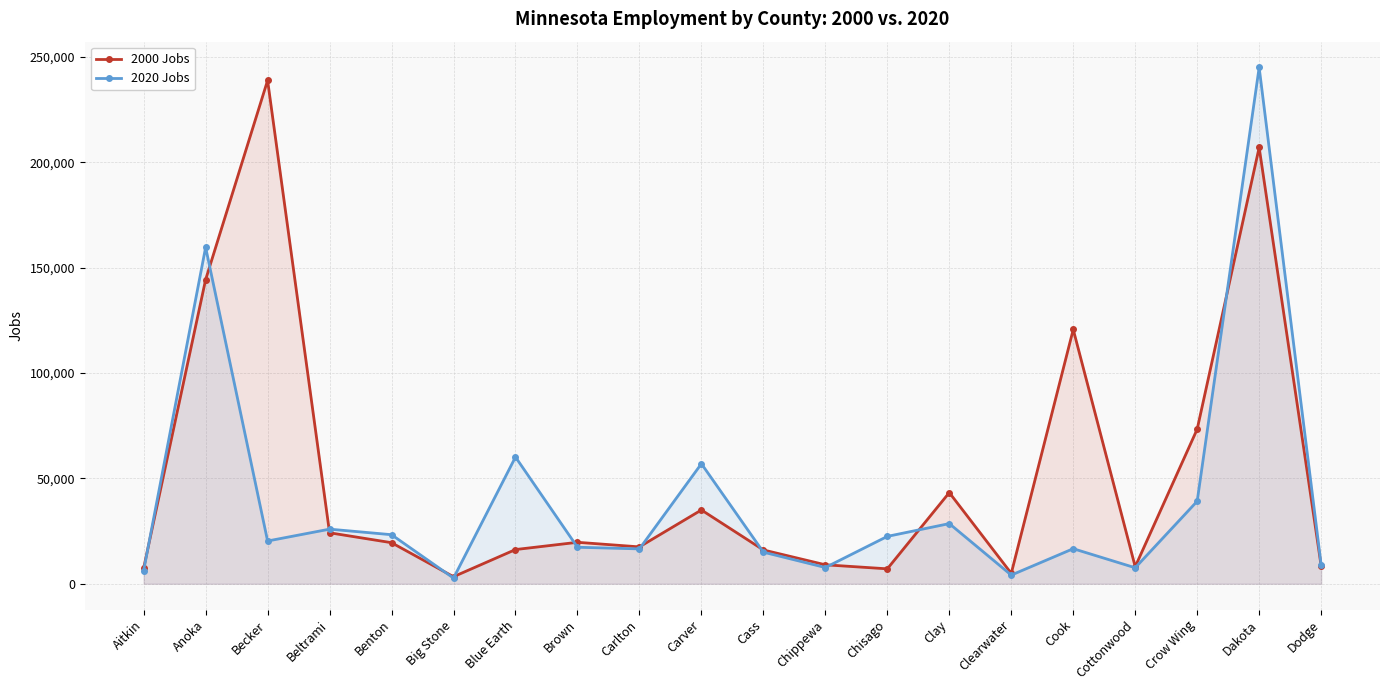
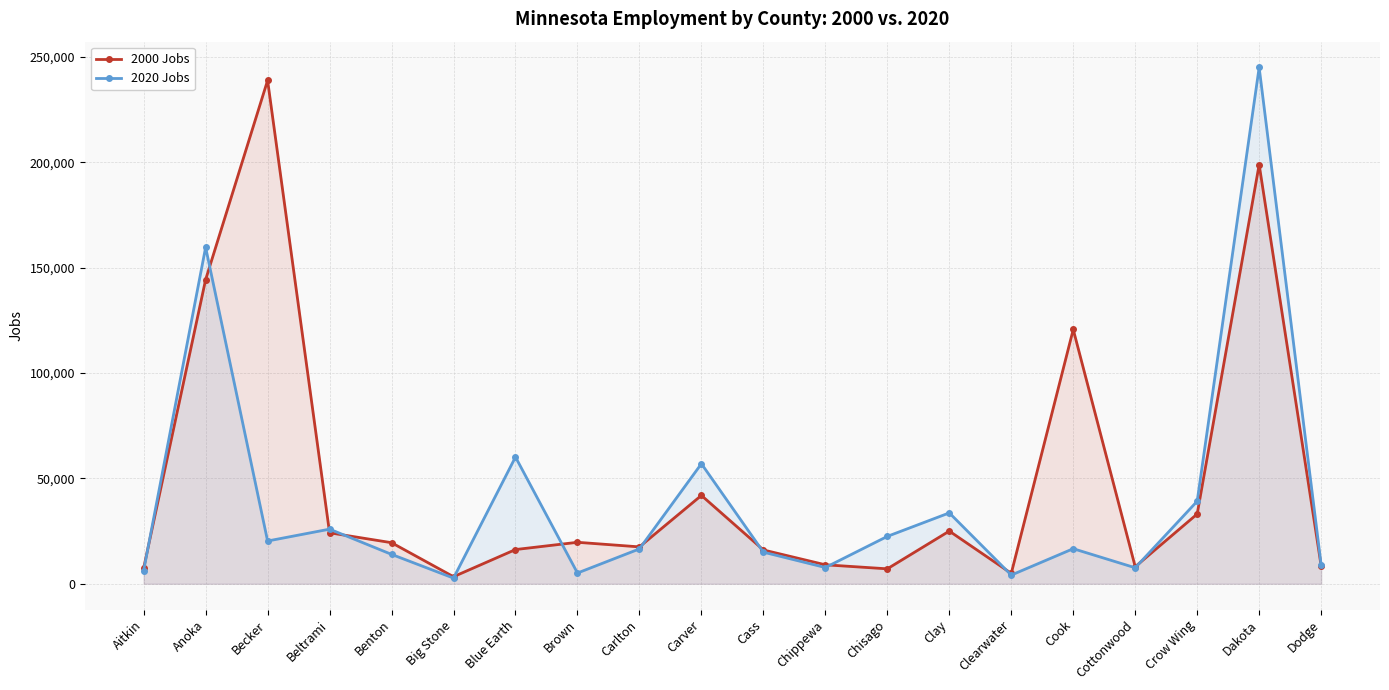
  {
    "2000 Jobs": {
      "Anoka": "144,000",
      "Becker": "239,000",
      "Beltrami": "24,000",
      "Benton": "19,000",
      "Blue Earth": "16,000",
      "Brown": "20,000",
-     "Carver": "35,000",
+     "Carver": "42,000",
      "Chippewa": "9,000",
      "Chisago": "7,000",
-     "Clay": "43,000",
+     "Clay": "25,000",
      "Cook": "121,000",
-     "Crow Wing": "73,000",
-     "Dakota": "207,000"
+     "Crow Wing": "33,000",
+     "Dakota": "199,000"
    },
    "2020 Jobs": {
      "Anoka": "160,000",
      "Becker": "20,000",
      "Beltrami": "26,000",
-     "Benton": "23,000",
+     "Benton": "14,000",
      "Blue Earth": "60,000",
-     "Brown": "17,000",
+     "Brown": "5,000",
      "Carver": "57,000",
      "Chippewa": "8,000",
      "Chisago": "22,000",
-     "Clay": "29,000",
+     "Clay": "34,000",
      "Cook": "17,000",
      "Crow Wing": "39,000",
      "Dakota": "245,000"
    }
  }
